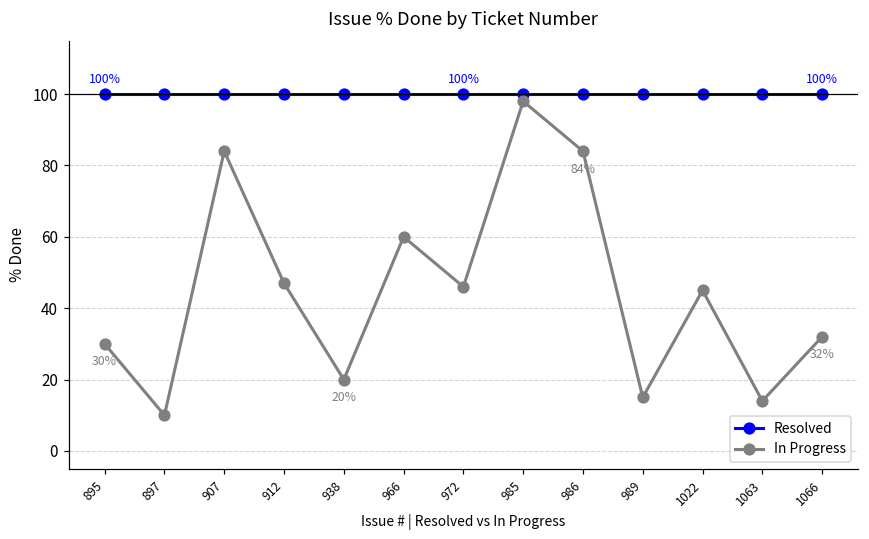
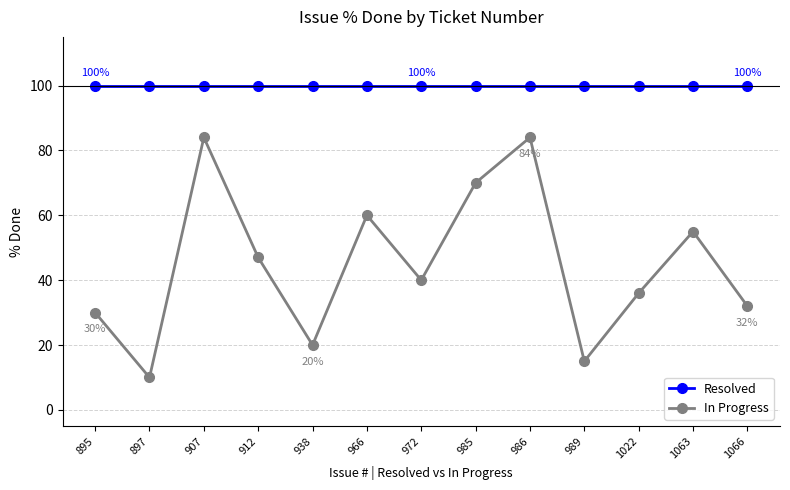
  {
    "Resolved": {
      "895": "100%",
      "972": "100%",
      "1066": "100%"
    },
    "In Progress": {
      "897": "10",
      "907": "84",
      "912": "47",
      "966": "60",
-     "972": "46",
-     "985": "98",
+     "972": "40",
+     "985": "70",
      "989": "15",
-     "1022": "45",
-     "1063": "14"
+     "1022": "36",
+     "1063": "55"
    }
  }
